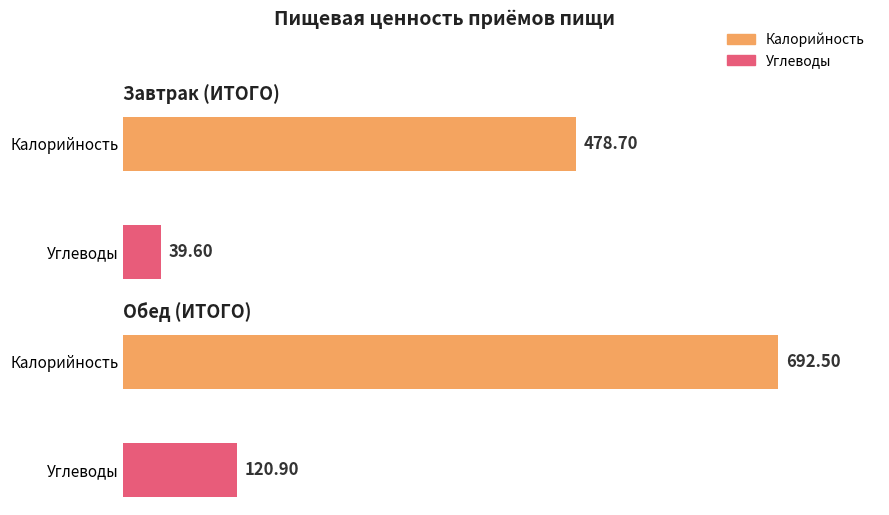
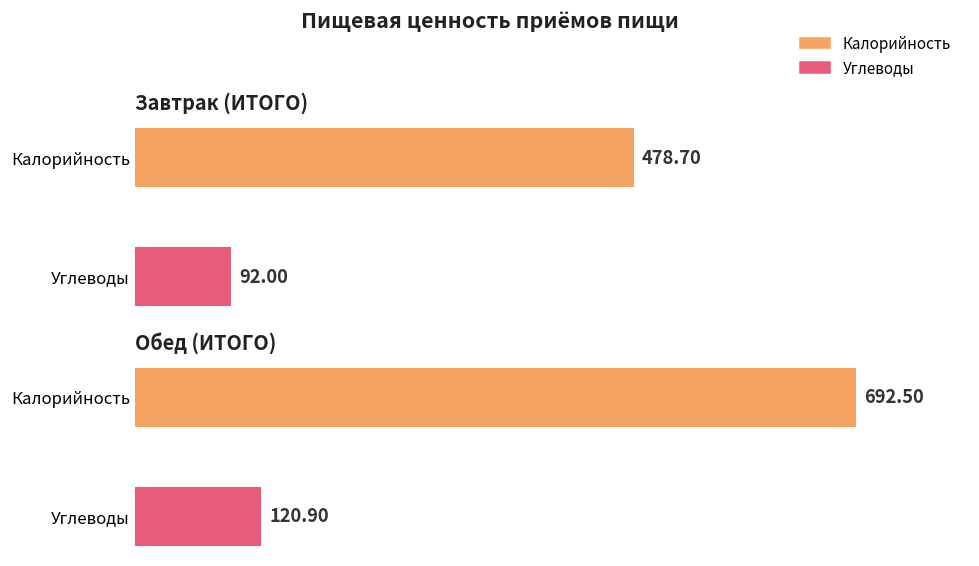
  {
    "Завтрак (ИТОГО)": {
      "Калорийность": 478.70,
-     "Углеводы": 39.60
+     "Углеводы": 92.00
    },
    "Обед (ИТОГО)": {
      "Калорийность": 692.50,
      "Углеводы": 120.90
    }
  }
